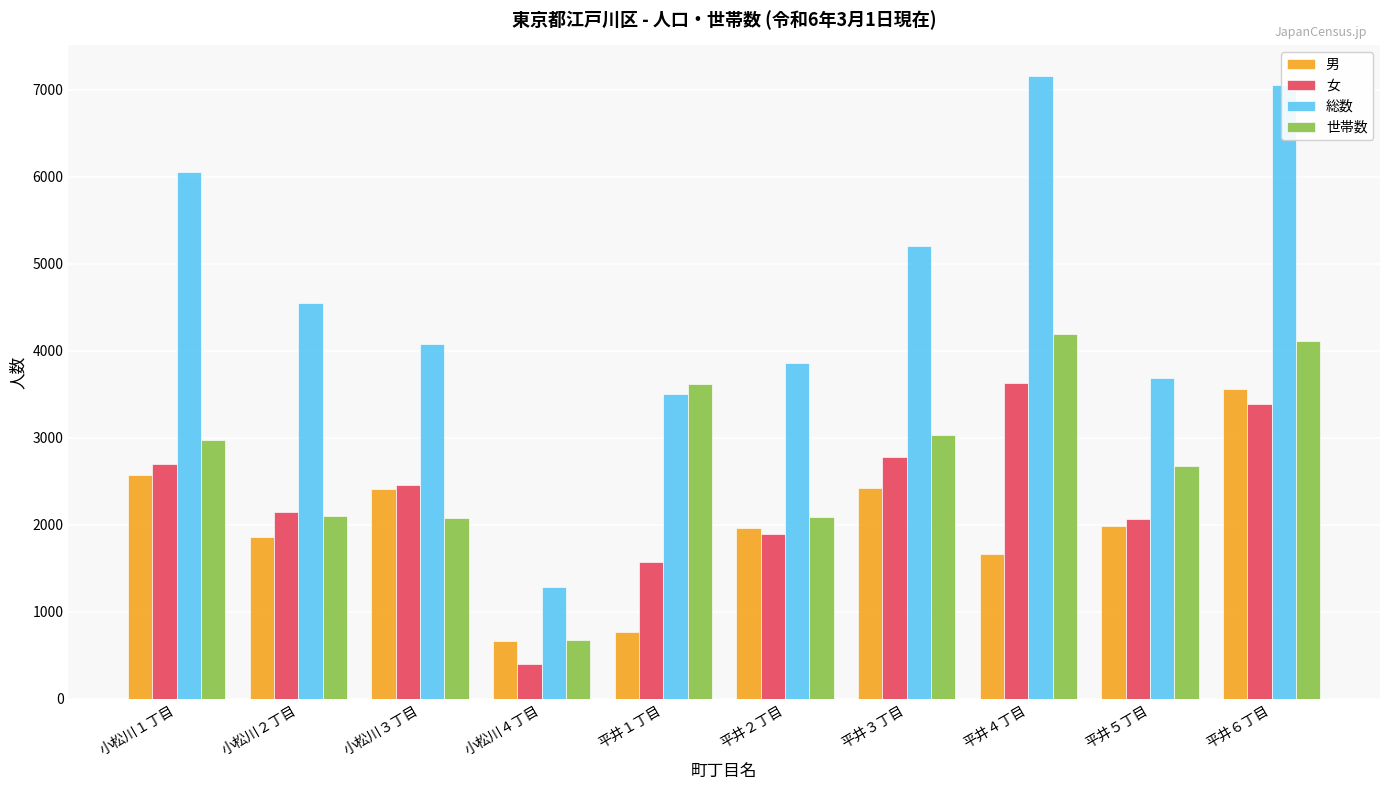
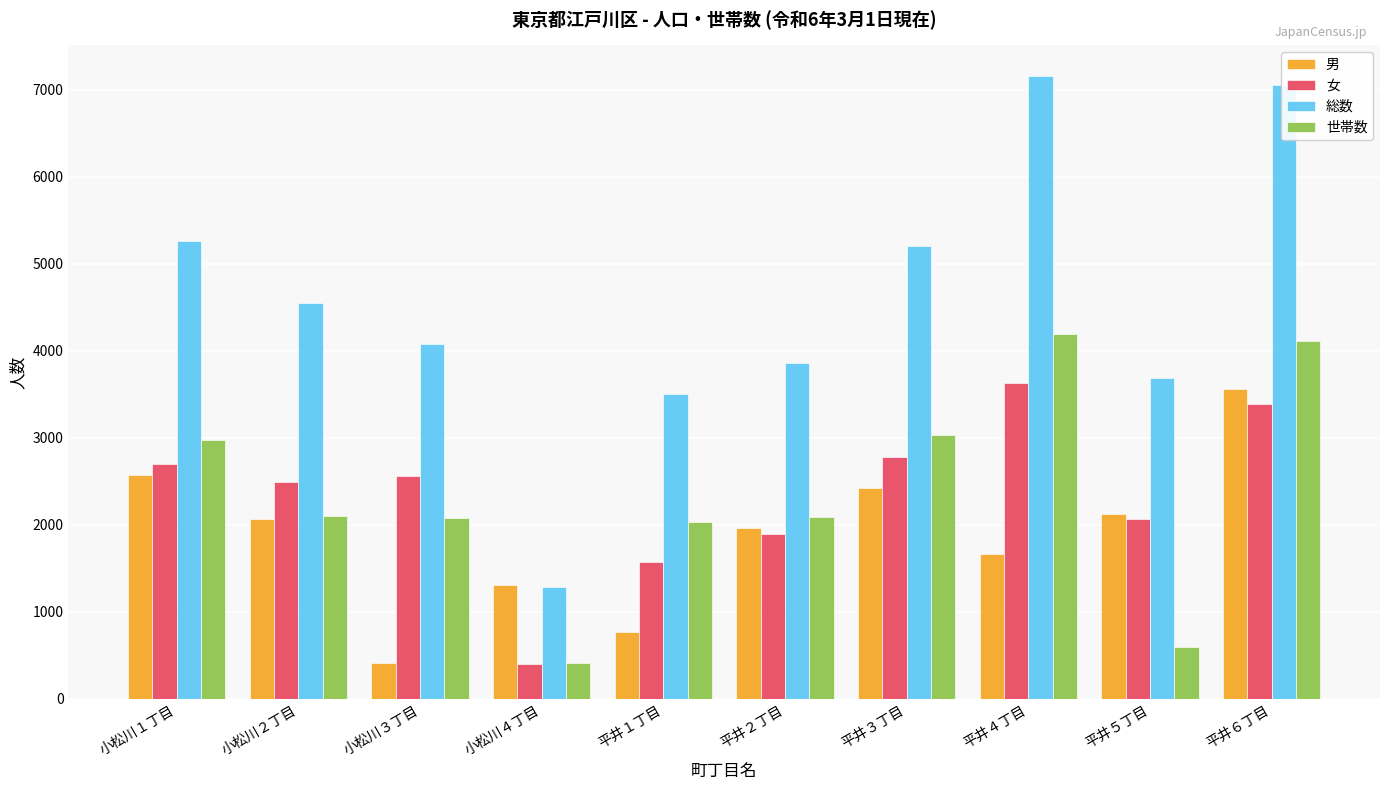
  {
    "男": {
      "小松川１丁目": 2600,
-     "小松川２丁目": 1900,
-     "小松川３丁目": 2400,
-     "小松川４丁目": 700,
+     "小松川２丁目": 2100,
+     "小松川３丁目": 400,
+     "小松川４丁目": 1300,
      "平井１丁目": 800,
      "平井２丁目": 2000,
      "平井３丁目": 2400,
      "平井４丁目": 1700,
-     "平井５丁目": 2000,
+     "平井５丁目": 2100,
      "平井６丁目": 3600
    },
    "女": {
      "小松川１丁目": 2700,
-     "小松川２丁目": 2100,
-     "小松川３丁目": 2500,
+     "小松川２丁目": 2500,
+     "小松川３丁目": 2600,
      "小松川４丁目": 400,
      "平井１丁目": 1600,
      "平井２丁目": 1900,
      "平井３丁目": 2800,
      "平井４丁目": 3600,
      "平井５丁目": 2100,
      "平井６丁目": 3400
    },
    "総数": {
-     "小松川１丁目": 6100,
+     "小松川１丁目": 5300,
      "小松川２丁目": 4600,
      "小松川３丁目": 4100,
      "小松川４丁目": 1300,
      "平井１丁目": 3500,
      "平井２丁目": 3900,
      "平井３丁目": 5200,
      "平井４丁目": 7200,
      "平井５丁目": 3700
    },
    "世帯数": {
      "小松川１丁目": 3000,
      "小松川２丁目": 2100,
      "小松川３丁目": 2100,
-     "小松川４丁目": 700,
-     "平井１丁目": 3600,
+     "小松川４丁目": 400,
+     "平井１丁目": 2000,
      "平井２丁目": 2100,
      "平井３丁目": 3000,
      "平井４丁目": 4200,
-     "平井５丁目": 2700,
+     "平井５丁目": 600,
      "平井６丁目": 4100
    }
  }
